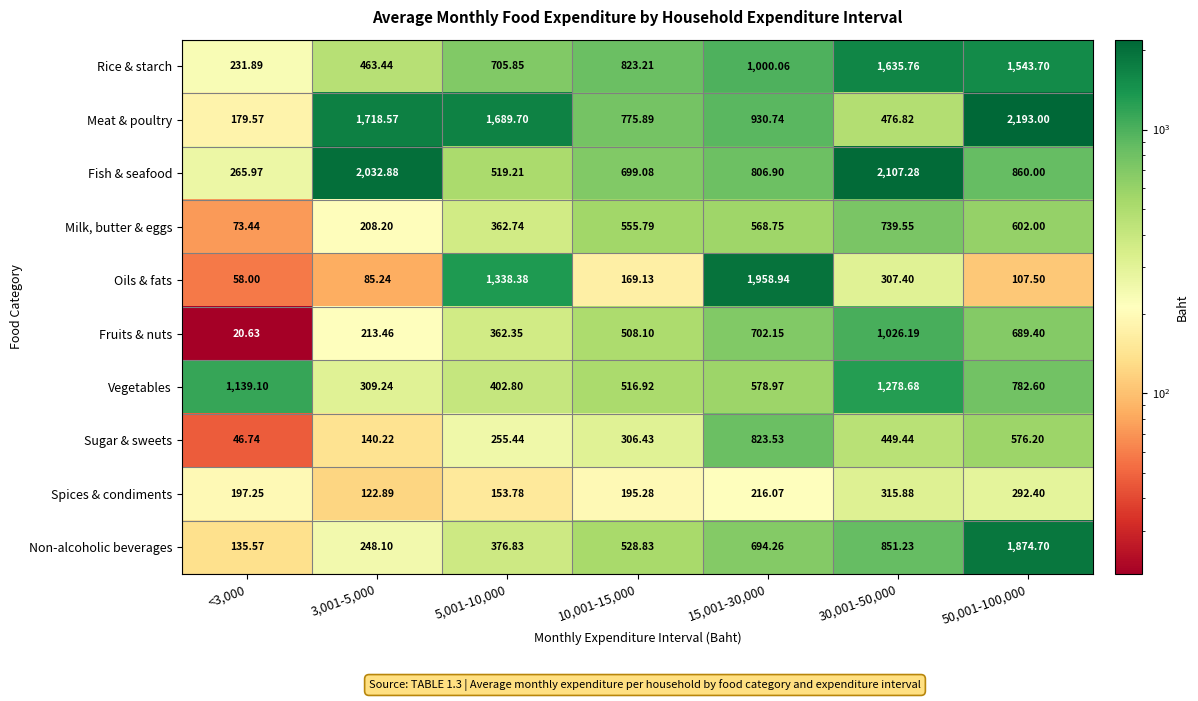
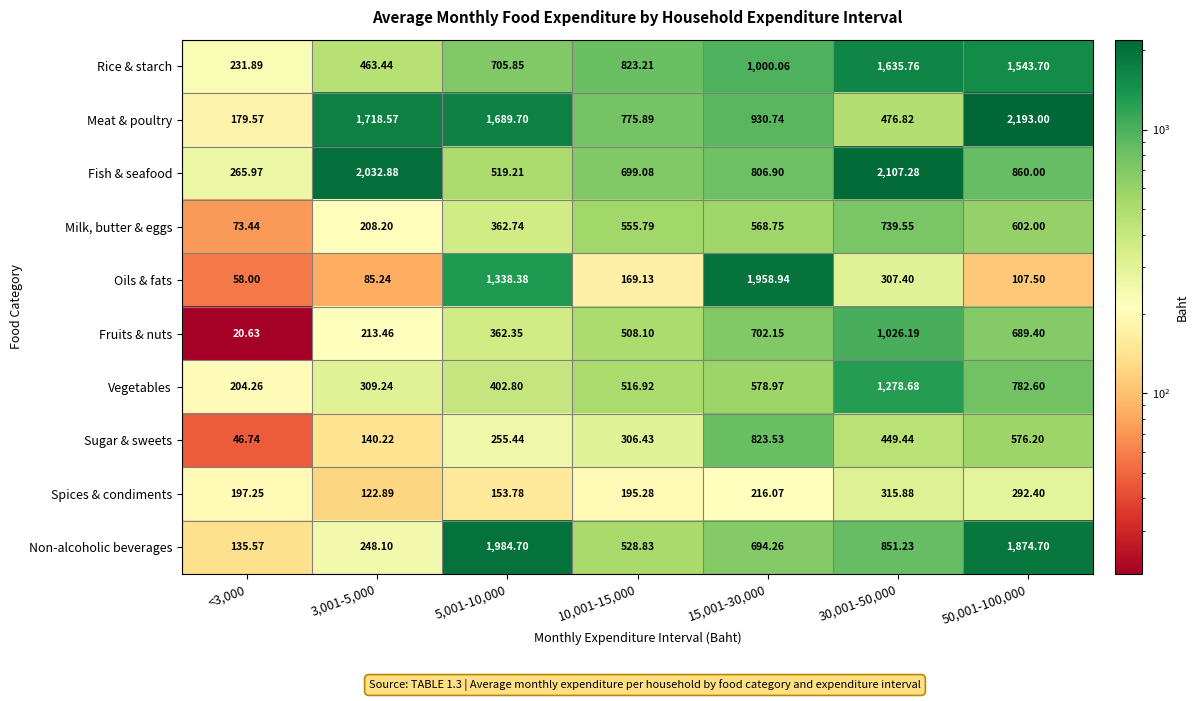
  {
    "Rice & starch": {
      "<3,000": "231.89",
      "3,001-5,000": "463.44",
      "5,001-10,000": "705.85",
      "10,001-15,000": "823.21",
      "15,001-30,000": "1,000.06",
      "30,001-50,000": "1,635.76",
      "50,001-100,000": "1,543.70"
    },
    "Meat & poultry": {
      "<3,000": "179.57",
      "3,001-5,000": "1,718.57",
      "5,001-10,000": "1,689.70",
      "10,001-15,000": "775.89",
      "15,001-30,000": "930.74",
      "30,001-50,000": "476.82",
      "50,001-100,000": "2,193.00"
    },
    "Fish & seafood": {
      "<3,000": "265.97",
      "3,001-5,000": "2,032.88",
      "5,001-10,000": "519.21",
      "10,001-15,000": "699.08",
      "15,001-30,000": "806.90",
      "30,001-50,000": "2,107.28",
      "50,001-100,000": "860.00"
    },
    "Milk, butter & eggs": {
      "<3,000": "73.44",
      "3,001-5,000": "208.20",
      "5,001-10,000": "362.74",
      "10,001-15,000": "555.79",
      "15,001-30,000": "568.75",
      "30,001-50,000": "739.55",
      "50,001-100,000": "602.00"
    },
    "Oils & fats": {
      "<3,000": "58.00",
      "3,001-5,000": "85.24",
      "5,001-10,000": "1,338.38",
      "10,001-15,000": "169.13",
      "15,001-30,000": "1,958.94",
      "30,001-50,000": "307.40",
      "50,001-100,000": "107.50"
    },
    "Fruits & nuts": {
      "<3,000": "20.63",
      "3,001-5,000": "213.46",
      "5,001-10,000": "362.35",
      "10,001-15,000": "508.10",
      "15,001-30,000": "702.15",
      "30,001-50,000": "1,026.19",
      "50,001-100,000": "689.40"
    },
    "Vegetables": {
-     "<3,000": "1,139.10",
+     "<3,000": "204.26",
      "3,001-5,000": "309.24",
      "5,001-10,000": "402.80",
      "10,001-15,000": "516.92",
      "15,001-30,000": "578.97",
      "30,001-50,000": "1,278.68",
      "50,001-100,000": "782.60"
    },
    "Sugar & sweets": {
      "<3,000": "46.74",
      "3,001-5,000": "140.22",
      "5,001-10,000": "255.44",
      "10,001-15,000": "306.43",
      "15,001-30,000": "823.53",
      "30,001-50,000": "449.44",
      "50,001-100,000": "576.20"
    },
    "Spices & condiments": {
      "<3,000": "197.25",
      "3,001-5,000": "122.89",
      "5,001-10,000": "153.78",
      "10,001-15,000": "195.28",
      "15,001-30,000": "216.07",
      "30,001-50,000": "315.88",
      "50,001-100,000": "292.40"
    },
    "Non-alcoholic beverages": {
      "<3,000": "135.57",
      "3,001-5,000": "248.10",
-     "5,001-10,000": "376.83",
+     "5,001-10,000": "1,984.70",
      "10,001-15,000": "528.83",
      "15,001-30,000": "694.26",
      "30,001-50,000": "851.23",
      "50,001-100,000": "1,874.70"
    }
  }
